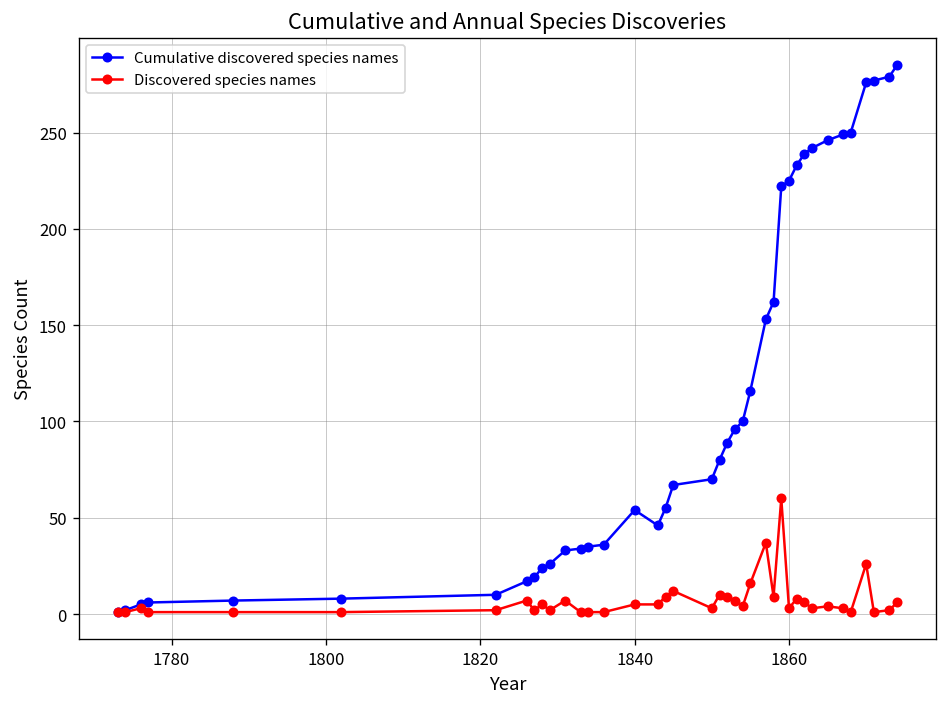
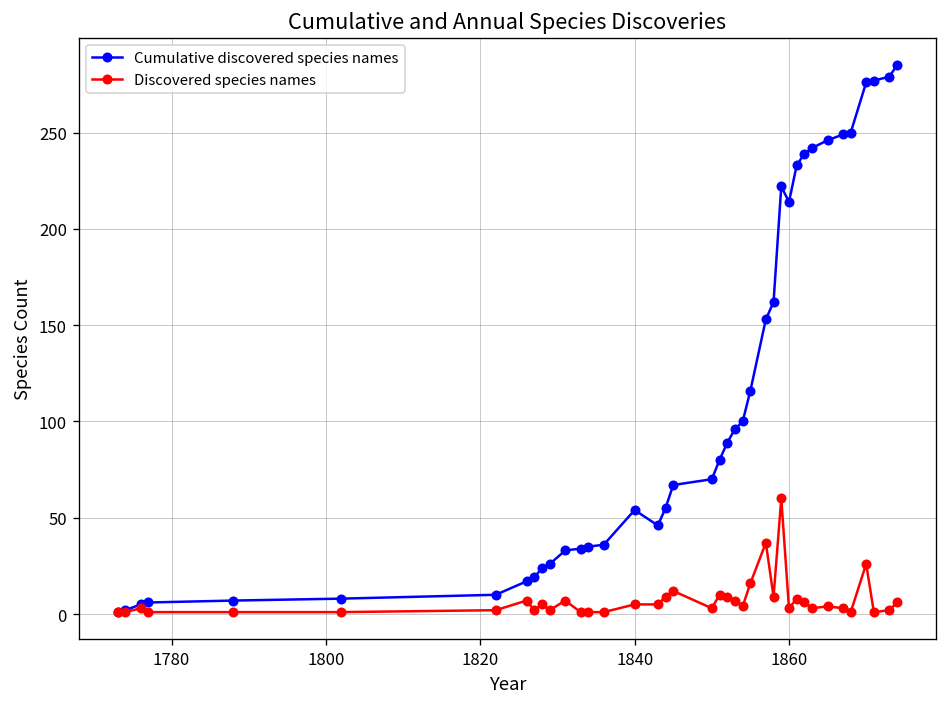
  {
    "Cumulative discovered species names": {
      "1840": 54,
-     "1860": 225
+     "1860": 214
    },
    "Discovered species names": {
      "1840": 5,
      "1860": 3
    }
  }
